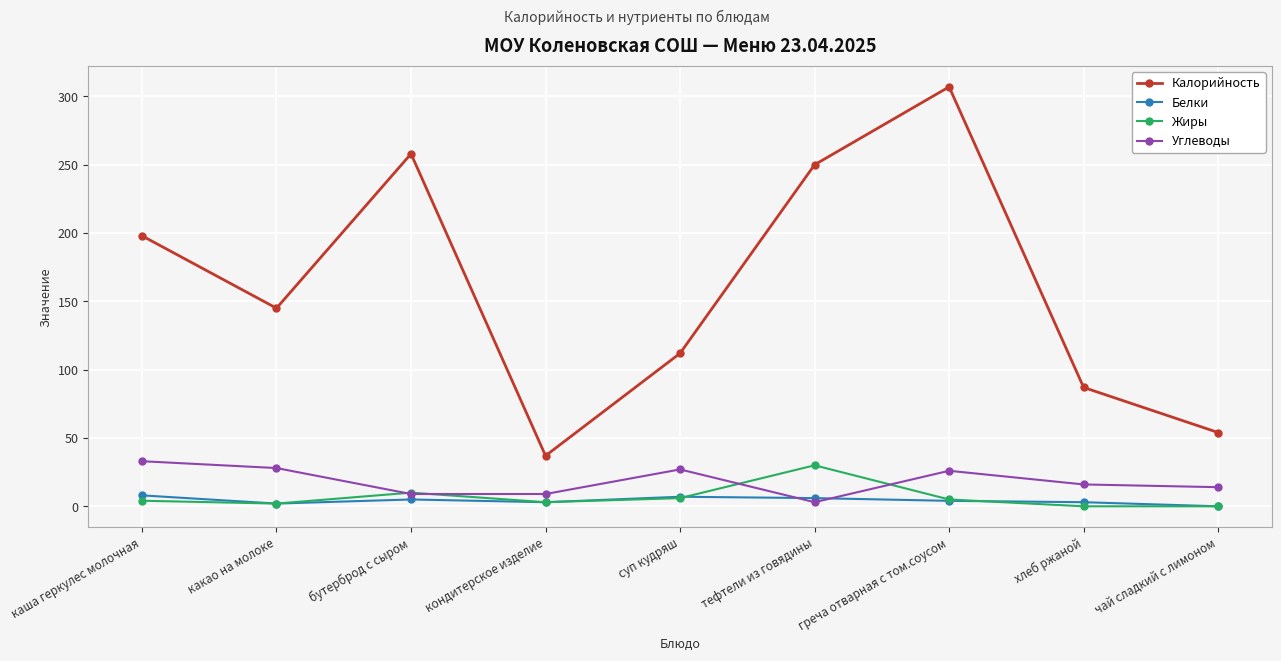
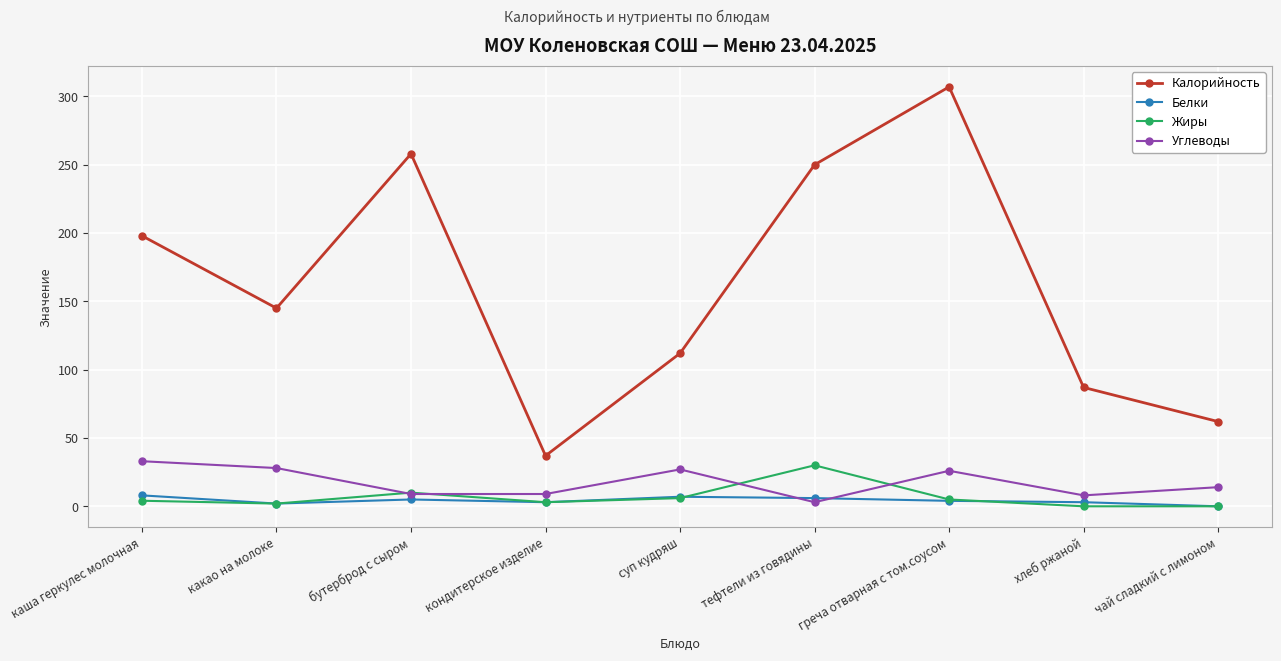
  {
    "Калорийность": {
      "каша геркулес молочная": 198,
      "какао на молоке": 145,
      "бутерброд с сыром": 258,
      "кондитерское изделие": 37,
      "суп кудряш": 112,
      "тефтели из говядины": 250,
      "греча отварная с том.соусом": 307,
      "хлеб ржаной": 87,
-     "чай сладкий с лимоном": 54
+     "чай сладкий с лимоном": 62
    },
    "Белки": {
      "каша геркулес молочная": 8,
      "бутерброд с сыром": 5,
      "тефтели из говядины": 6,
      "хлеб ржаной": 3
    },
    "Жиры": {
      "каша геркулес молочная": 4,
      "тефтели из говядины": 30,
      "хлеб ржаной": 0
    },
    "Углеводы": {
      "каша геркулес молочная": 33,
      "какао на молоке": 28,
      "кондитерское изделие": 9,
      "суп кудряш": 27,
      "тефтели из говядины": 3,
      "греча отварная с том.соусом": 26,
-     "хлеб ржаной": 16,
+     "хлеб ржаной": 8,
      "чай сладкий с лимоном": 14
    }
  }
